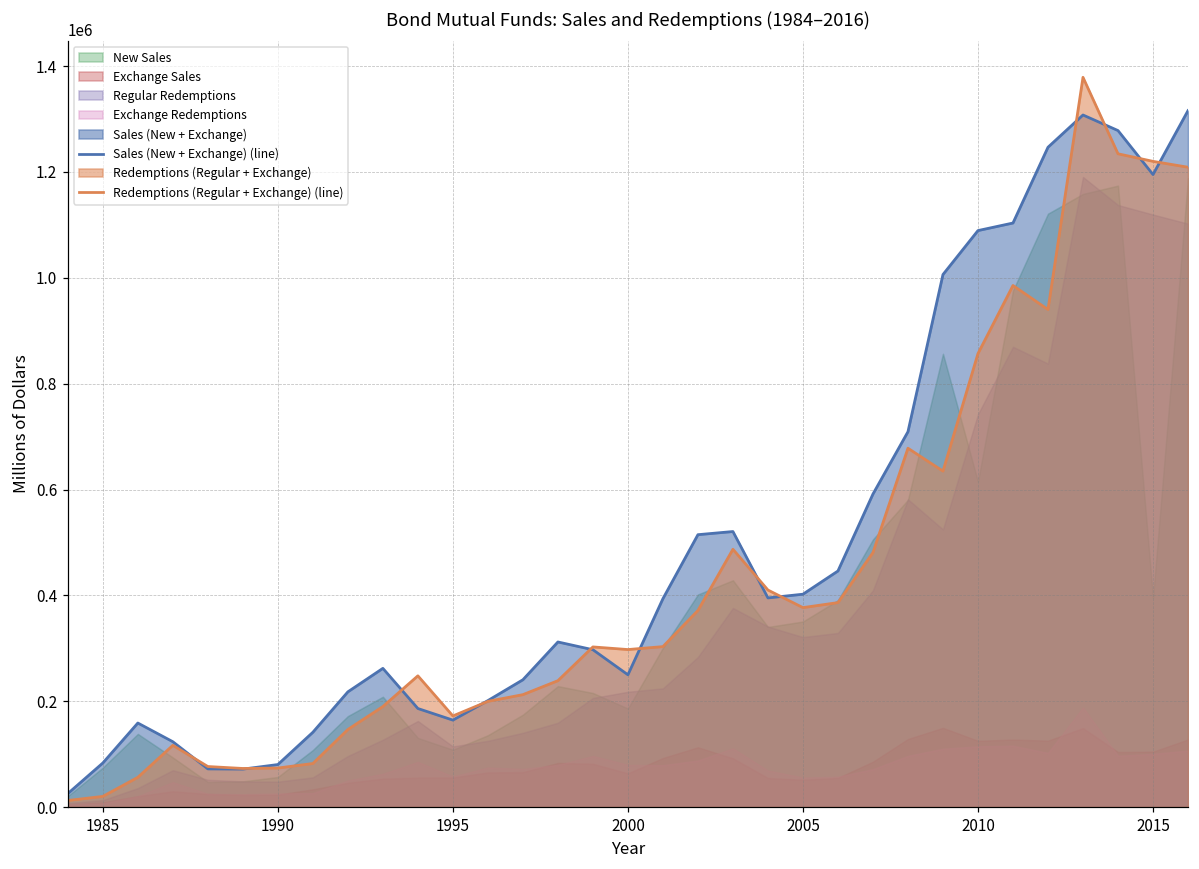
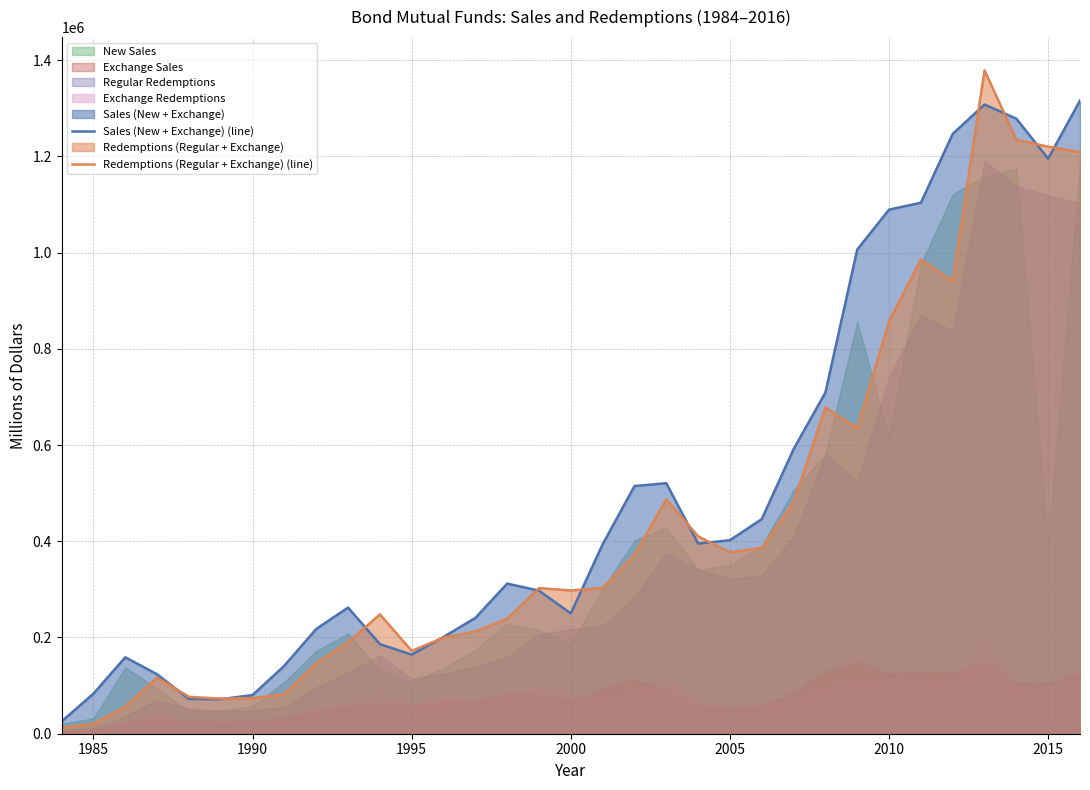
  {
    "New Sales": {
-     "1985": 70000,
+     "1985": 30000,
      "1990": 60000,
      "1995": 110000,
      "2000": 190000,
      "2005": 350000,
      "2010": 610000,
      "2015": 400000
    }
  }
